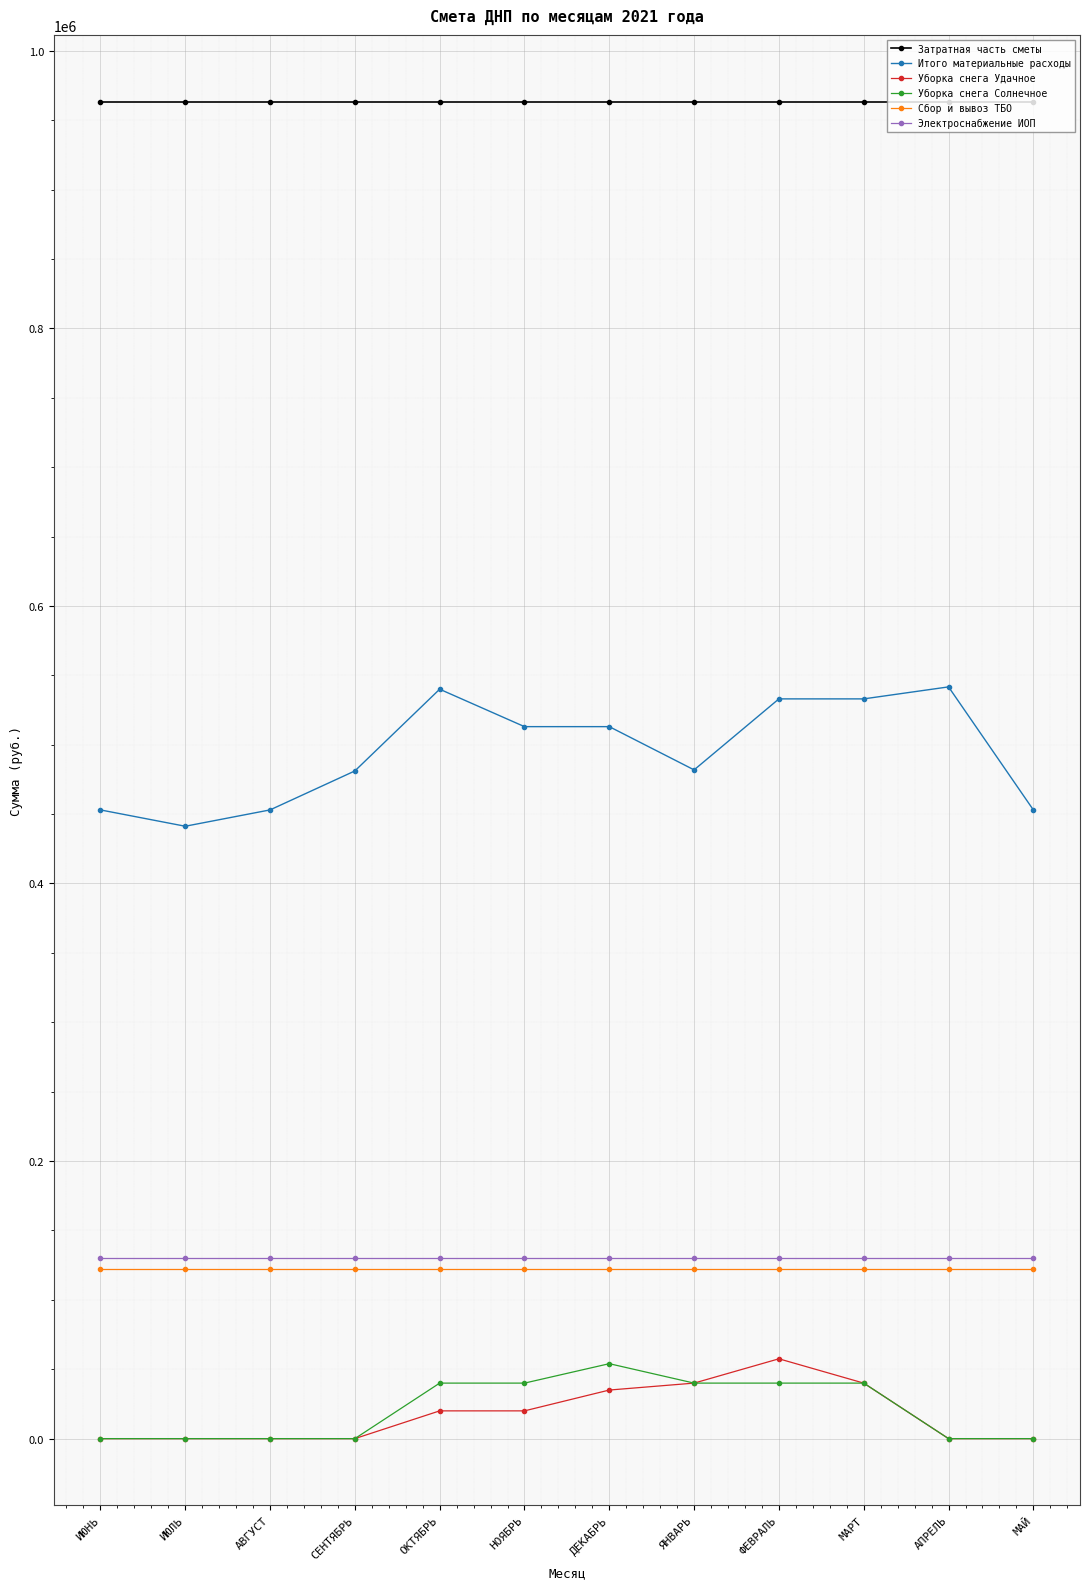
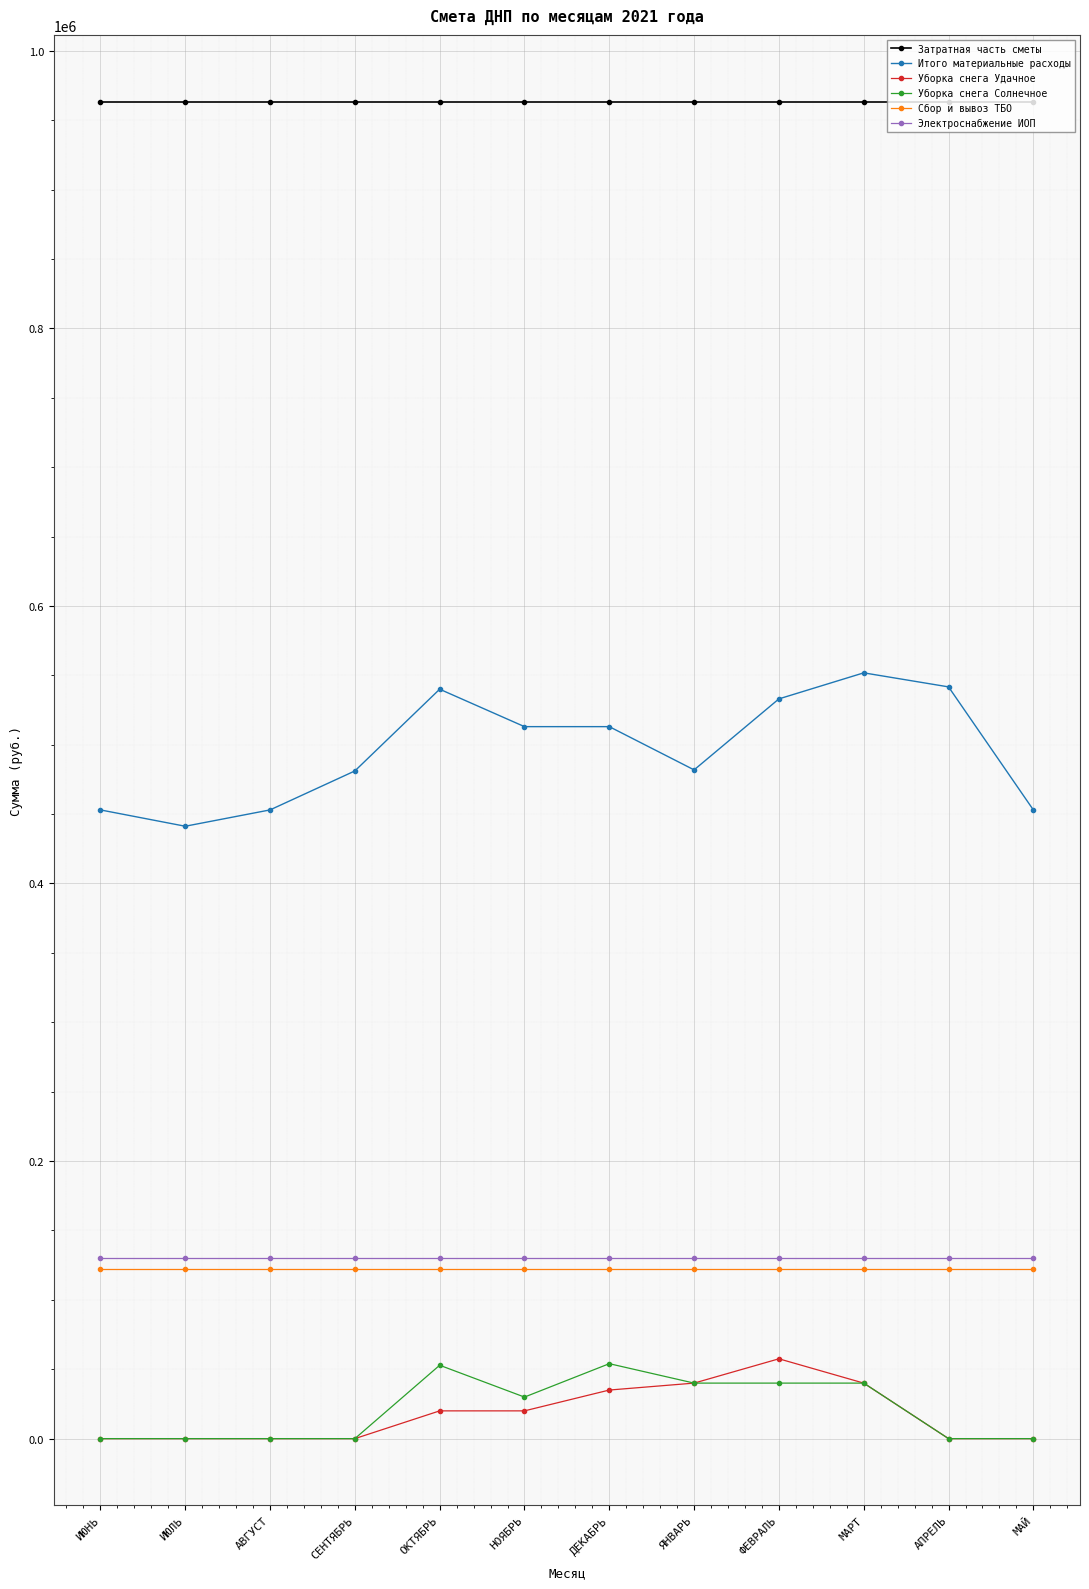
  {
    "Затратная часть сметы": {
      "ИЮНЬ": 963000,
      "ИЮЛЬ": 963000,
      "АВГУСТ": 963000,
      "СЕНТЯБРЬ": 963000,
      "ОКТЯБРЬ": 963000,
      "НОЯБРЬ": 963000,
      "ДЕКАБРЬ": 963000,
      "ЯНВАРЬ": 963000,
      "ФЕВРАЛЬ": 963000,
      "МАРТ": 963000
    },
    "Итого материальные расходы": {
      "ИЮНЬ": 453000,
      "ИЮЛЬ": 441000,
      "АВГУСТ": 453000,
      "СЕНТЯБРЬ": 481000,
      "ОКТЯБРЬ": 540000,
      "НОЯБРЬ": 513000,
      "ДЕКАБРЬ": 513000,
      "ЯНВАРЬ": 482000,
      "ФЕВРАЛЬ": 533000,
-     "МАРТ": 533000,
+     "МАРТ": 552000,
      "АПРЕЛЬ": 542000,
      "МАЙ": 453000
    },
    "Уборка снега Удачное": {
      "ОКТЯБРЬ": 20000,
      "НОЯБРЬ": 20000,
      "ДЕКАБРЬ": 35000,
      "ФЕВРАЛЬ": 58000
    },
    "Уборка снега Солнечное": {
-     "ОКТЯБРЬ": 40000,
-     "НОЯБРЬ": 40000,
+     "ОКТЯБРЬ": 53000,
+     "НОЯБРЬ": 30000,
      "ДЕКАБРЬ": 54000,
      "ФЕВРАЛЬ": 40000
    },
    "Сбор и вывоз ТБО": {
      "ИЮНЬ": 122000,
      "ИЮЛЬ": 122000,
      "АВГУСТ": 122000,
      "СЕНТЯБРЬ": 122000,
      "ОКТЯБРЬ": 122000,
      "НОЯБРЬ": 122000,
      "ДЕКАБРЬ": 122000,
      "ЯНВАРЬ": 122000,
      "ФЕВРАЛЬ": 122000,
      "МАРТ": 122000,
      "АПРЕЛЬ": 122000,
      "МАЙ": 122000
    },
    "Электроснабжение ИОП": {
      "ИЮНЬ": 130000,
      "ИЮЛЬ": 130000,
      "АВГУСТ": 130000,
      "СЕНТЯБРЬ": 130000,
      "ОКТЯБРЬ": 130000,
      "НОЯБРЬ": 130000,
      "ДЕКАБРЬ": 130000,
      "ЯНВАРЬ": 130000,
      "ФЕВРАЛЬ": 130000,
      "МАРТ": 130000,
      "АПРЕЛЬ": 130000,
      "МАЙ": 130000
    }
  }
